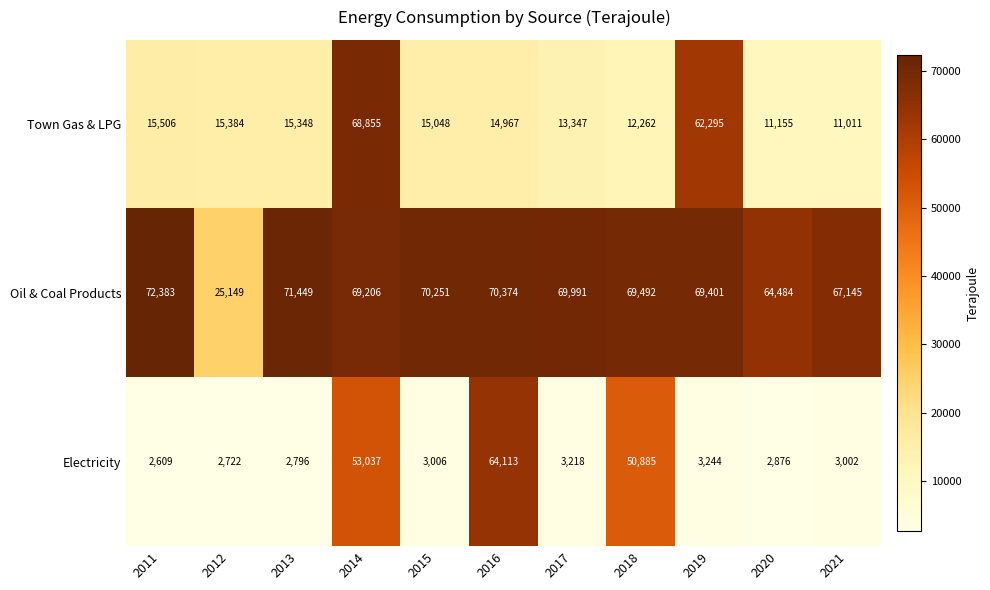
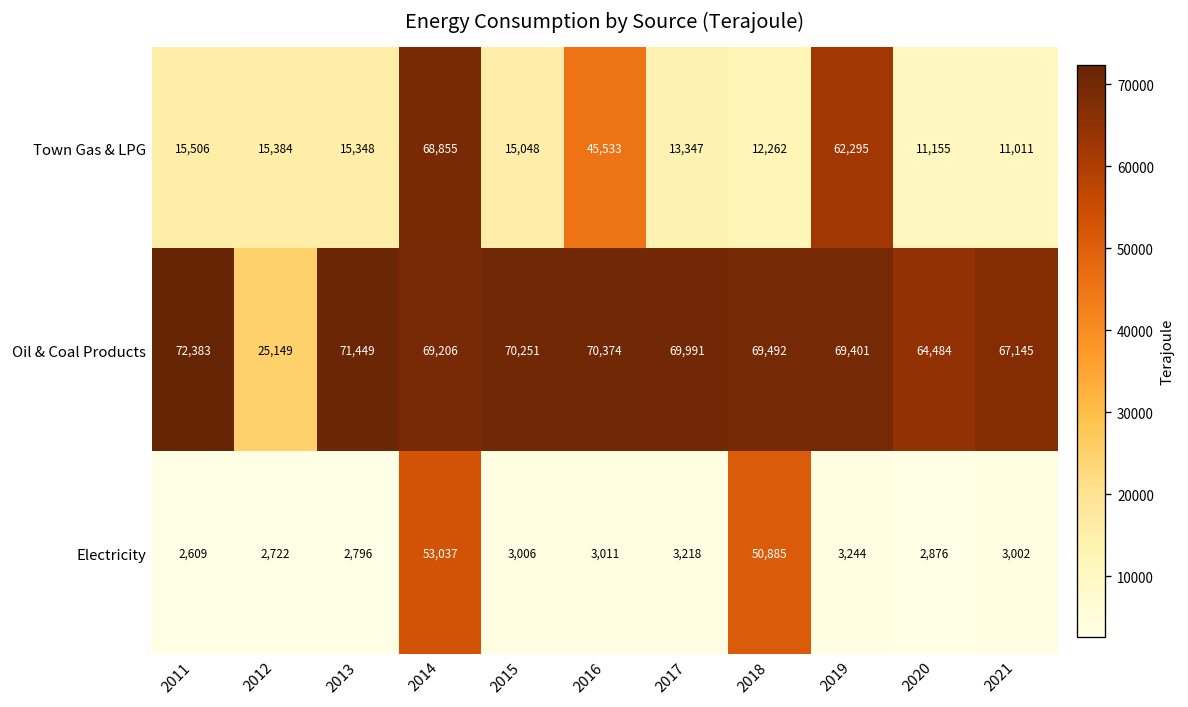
  {
    "Town Gas & LPG": {
      "2011": "15,506",
      "2012": "15,384",
      "2013": "15,348",
      "2014": "68,855",
      "2015": "15,048",
-     "2016": "14,967",
+     "2016": "45,533",
      "2017": "13,347",
      "2018": "12,262",
      "2019": "62,295",
      "2020": "11,155",
      "2021": "11,011"
    },
    "Oil & Coal Products": {
      "2011": "72,383",
      "2012": "25,149",
      "2013": "71,449",
      "2014": "69,206",
      "2015": "70,251",
      "2016": "70,374",
      "2017": "69,991",
      "2018": "69,492",
      "2019": "69,401",
      "2020": "64,484",
      "2021": "67,145"
    },
    "Electricity": {
      "2011": "2,609",
      "2012": "2,722",
      "2013": "2,796",
      "2014": "53,037",
      "2015": "3,006",
-     "2016": "64,113",
+     "2016": "3,011",
      "2017": "3,218",
      "2018": "50,885",
      "2019": "3,244",
      "2020": "2,876",
      "2021": "3,002"
    }
  }
